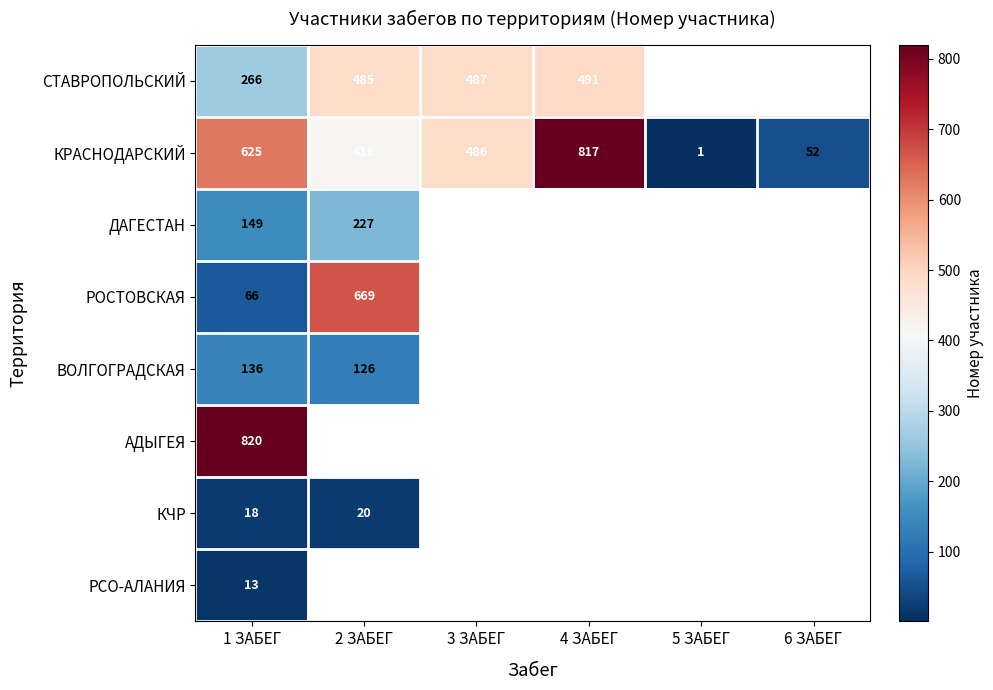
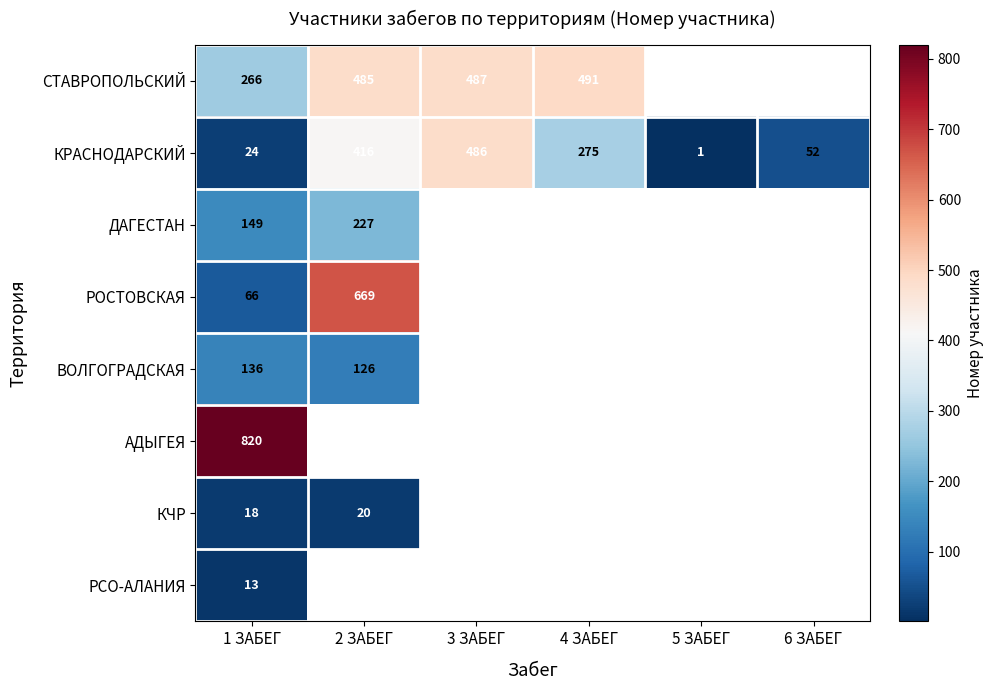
  {
    "СТАВРОПОЛЬСКИЙ": {
      "1 ЗАБЕГ": 266,
      "2 ЗАБЕГ": 485,
      "3 ЗАБЕГ": 487,
      "4 ЗАБЕГ": 491
    },
    "КРАСНОДАРСКИЙ": {
-     "1 ЗАБЕГ": 625,
+     "1 ЗАБЕГ": 24,
      "3 ЗАБЕГ": 486,
-     "4 ЗАБЕГ": 817,
+     "4 ЗАБЕГ": 275,
      "5 ЗАБЕГ": 1,
      "6 ЗАБЕГ": 52
    },
    "ДАГЕСТАН": {
      "1 ЗАБЕГ": 149,
      "2 ЗАБЕГ": 227
    },
    "РОСТОВСКАЯ": {
      "1 ЗАБЕГ": 66,
      "2 ЗАБЕГ": 669
    },
    "ВОЛГОГРАДСКАЯ": {
      "1 ЗАБЕГ": 136,
      "2 ЗАБЕГ": 126
    },
    "АДЫГЕЯ": {
      "1 ЗАБЕГ": 820
    },
    "КЧР": {
      "1 ЗАБЕГ": 18,
      "2 ЗАБЕГ": 20
    },
    "РСО-АЛАНИЯ": {
      "1 ЗАБЕГ": 13
    }
  }
